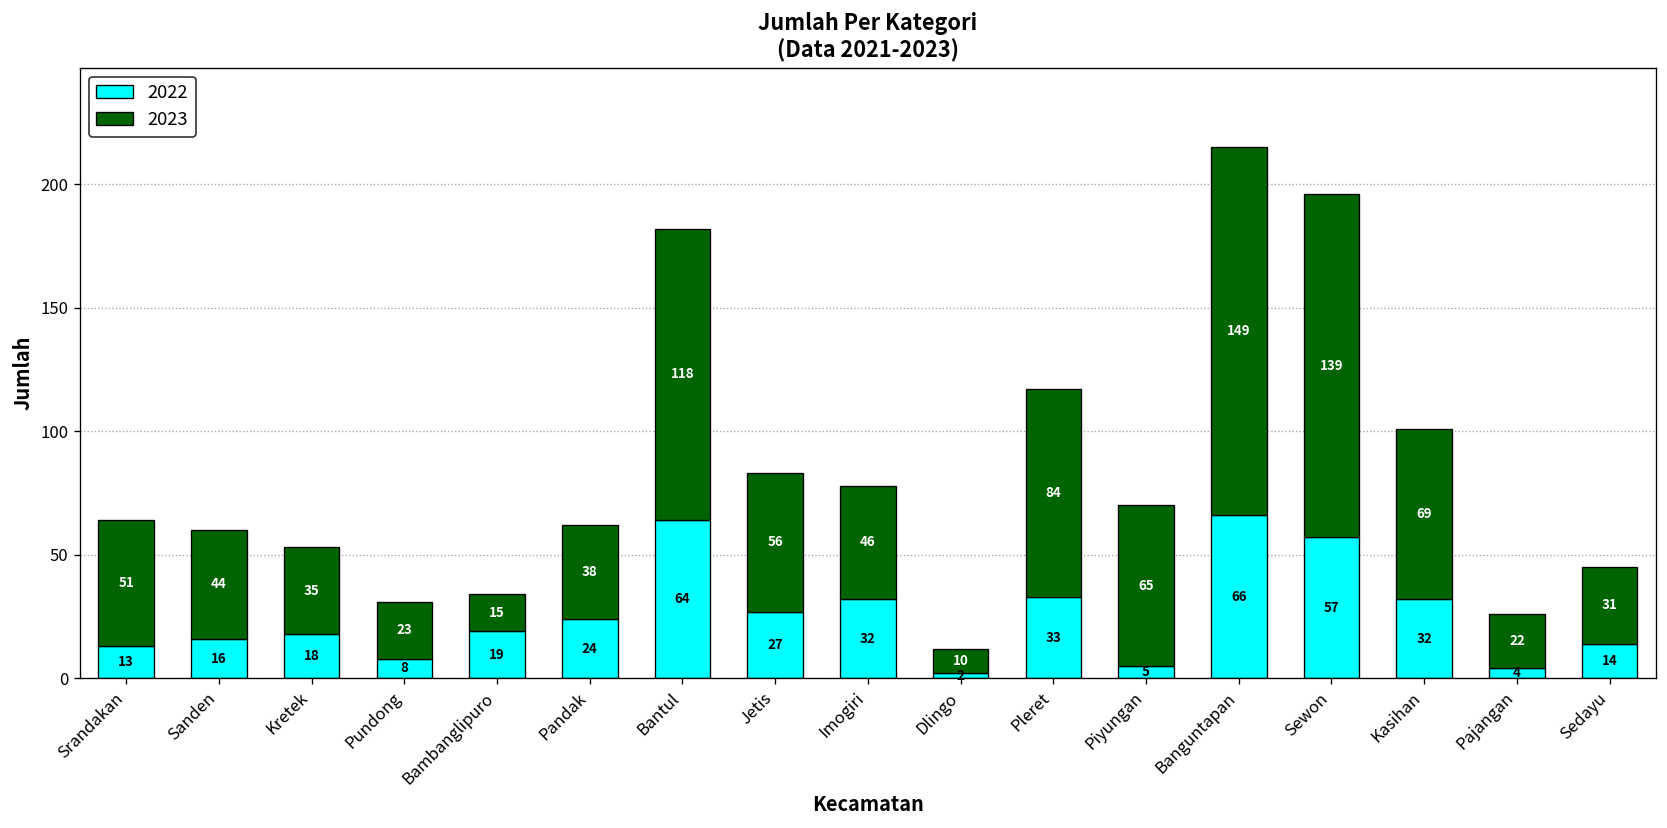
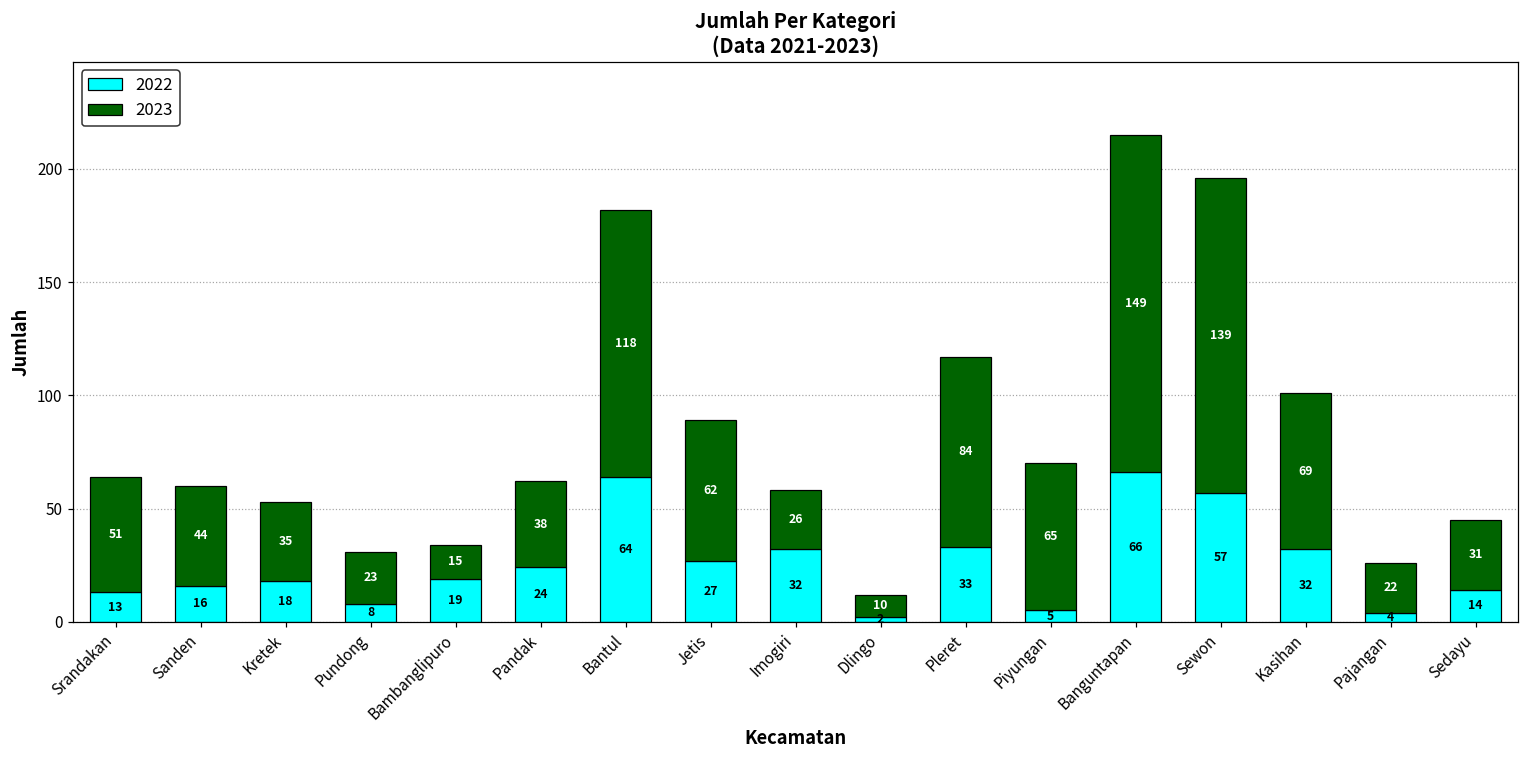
  {
    "2022": {
      "Srandakan": 13,
      "Sanden": 16,
      "Kretek": 18,
      "Pundong": 8,
      "Bambanglipuro": 19,
      "Pandak": 24,
      "Bantul": 64,
      "Jetis": 27,
      "Imogiri": 32,
      "Dlingo": 2,
      "Pleret": 33,
      "Piyungan": 5,
      "Banguntapan": 66,
      "Sewon": 57,
      "Kasihan": 32,
      "Pajangan": 4,
      "Sedayu": 14
    },
    "2023": {
      "Srandakan": 51,
      "Sanden": 44,
      "Kretek": 35,
      "Pundong": 23,
      "Bambanglipuro": 15,
      "Pandak": 38,
      "Bantul": 118,
-     "Jetis": 56,
-     "Imogiri": 46,
+     "Jetis": 62,
+     "Imogiri": 26,
      "Dlingo": 10,
      "Pleret": 84,
      "Piyungan": 65,
      "Banguntapan": 149,
      "Sewon": 139,
      "Kasihan": 69,
      "Pajangan": 22,
      "Sedayu": 31
    }
  }
